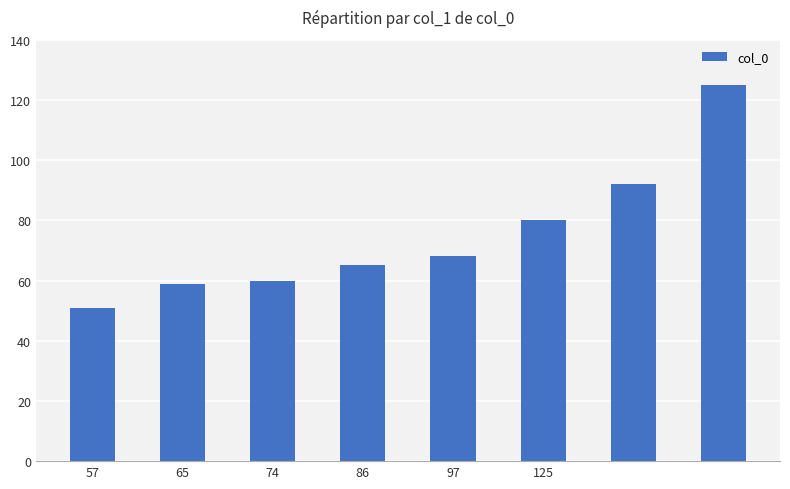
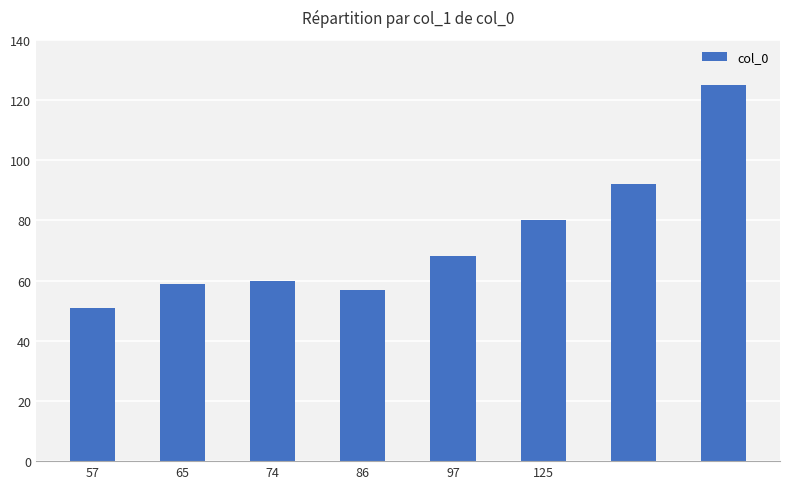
  {
    "57": 51,
    "65": 59,
    "74": 60,
-   "86": 65,
+   "86": 57,
    "97": 68,
    "125": 80
  }
